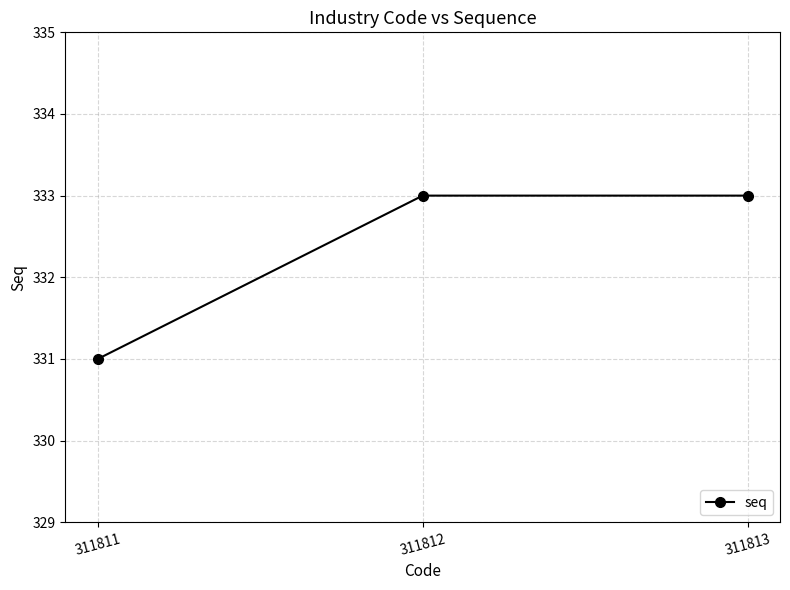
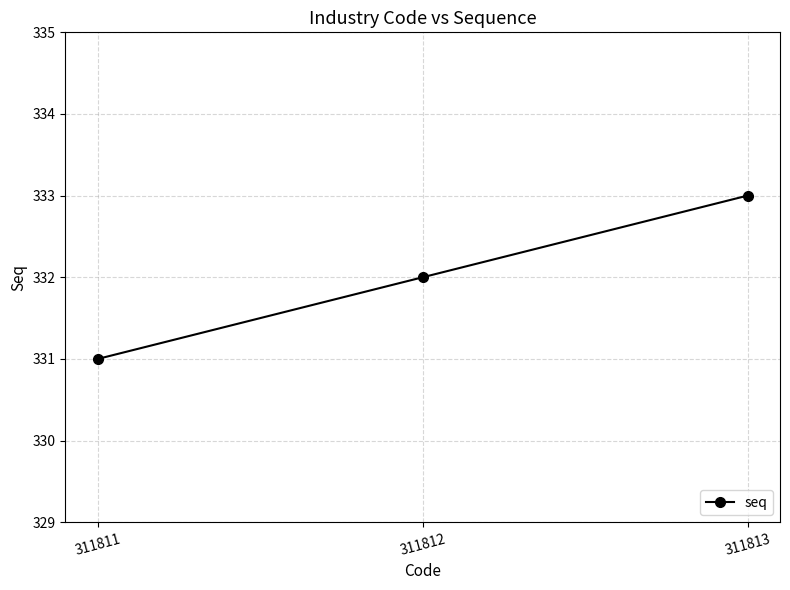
  {
    "311811": 331,
-   "311812": 333,
+   "311812": 332,
    "311813": 333
  }
